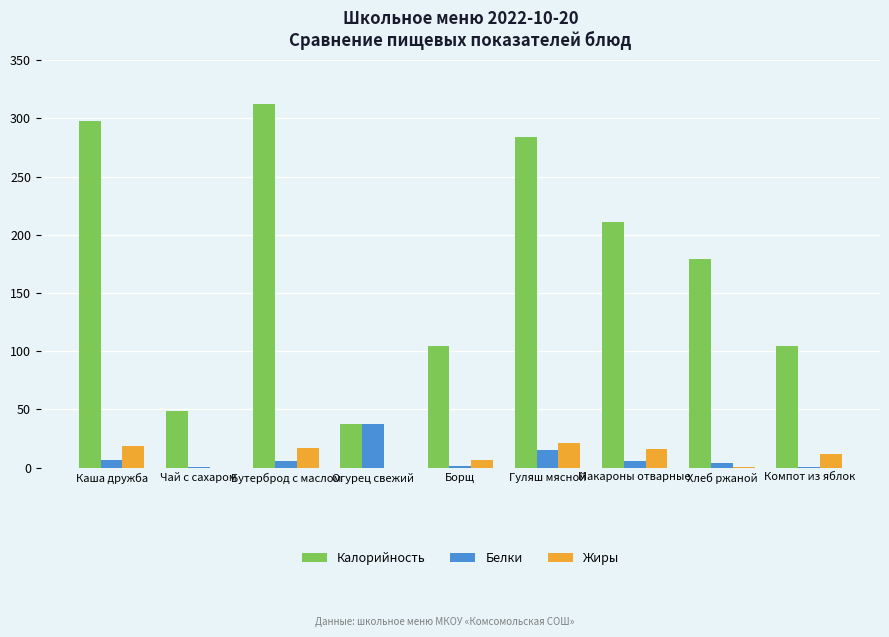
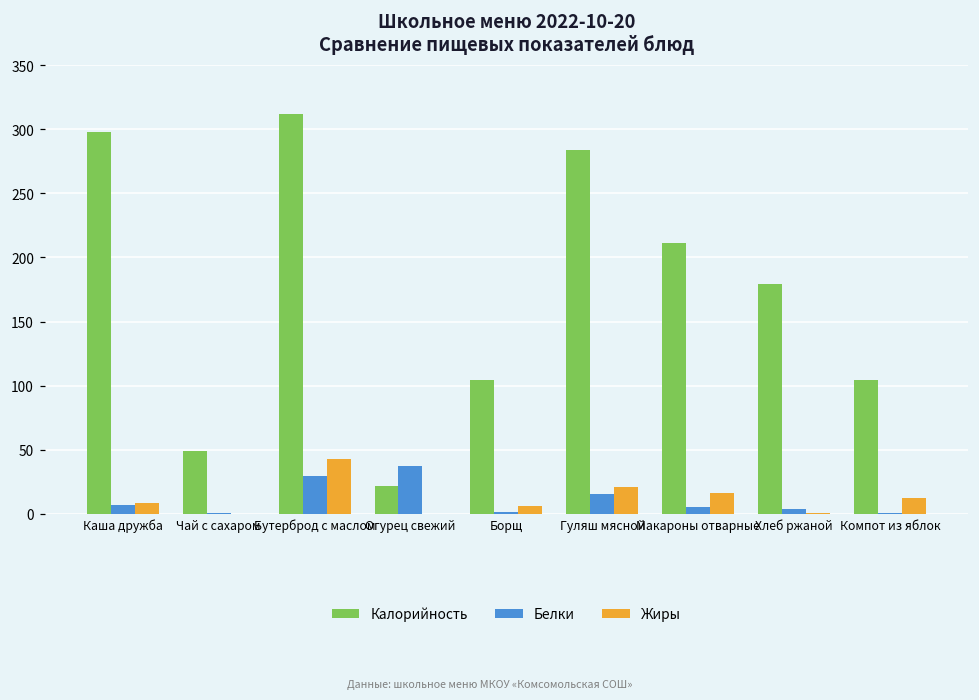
  {
    "Калорийность": {
      "Каша дружба": 298,
      "Чай с сахаром": 49,
      "Бутерброд с маслом": 312,
-     "Огурец свежий": 38,
+     "Огурец свежий": 21,
      "Борщ": 104,
      "Гуляш мясной": 284,
      "Макароны отварные": 211,
      "Хлеб ржаной": 179,
      "Компот из яблок": 104
    },
    "Белки": {
      "Каша дружба": 7,
-     "Бутерброд с маслом": 6,
+     "Бутерброд с маслом": 29,
      "Огурец свежий": 38,
      "Гуляш мясной": 16,
      "Макароны отварные": 6,
      "Хлеб ржаной": 4
    },
    "Жиры": {
-     "Каша дружба": 19,
+     "Каша дружба": 8,
      "Чай с сахаром": 0,
-     "Бутерброд с маслом": 16,
+     "Бутерброд с маслом": 42,
      "Огурец свежий": 0,
      "Борщ": 6,
      "Гуляш мясной": 21,
      "Макароны отварные": 16,
      "Компот из яблок": 12
    }
  }
